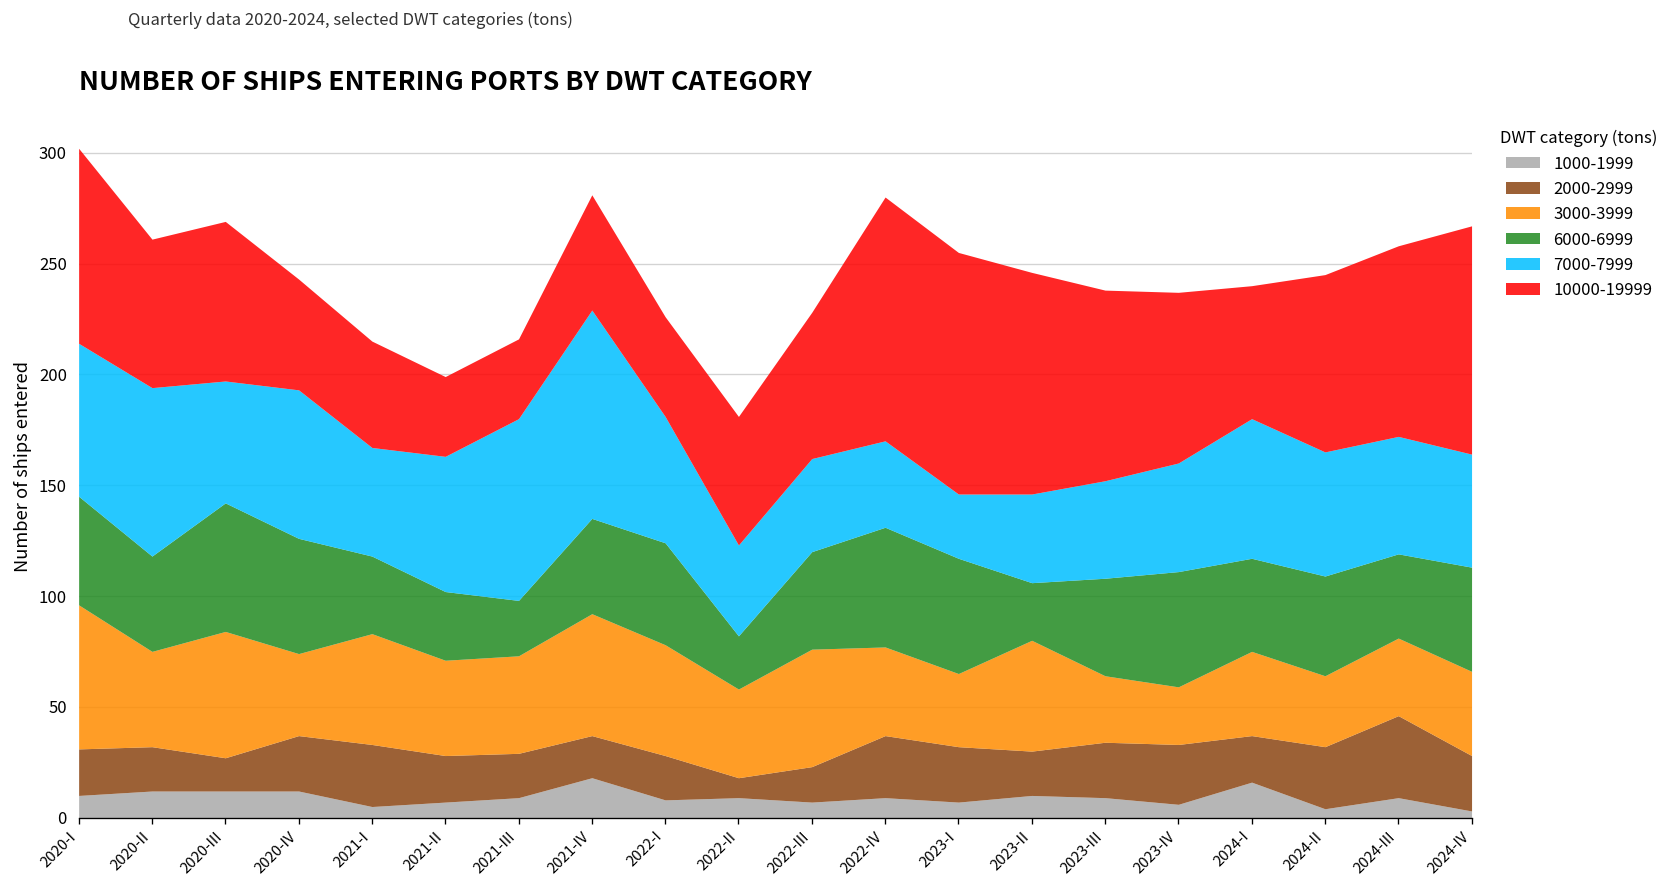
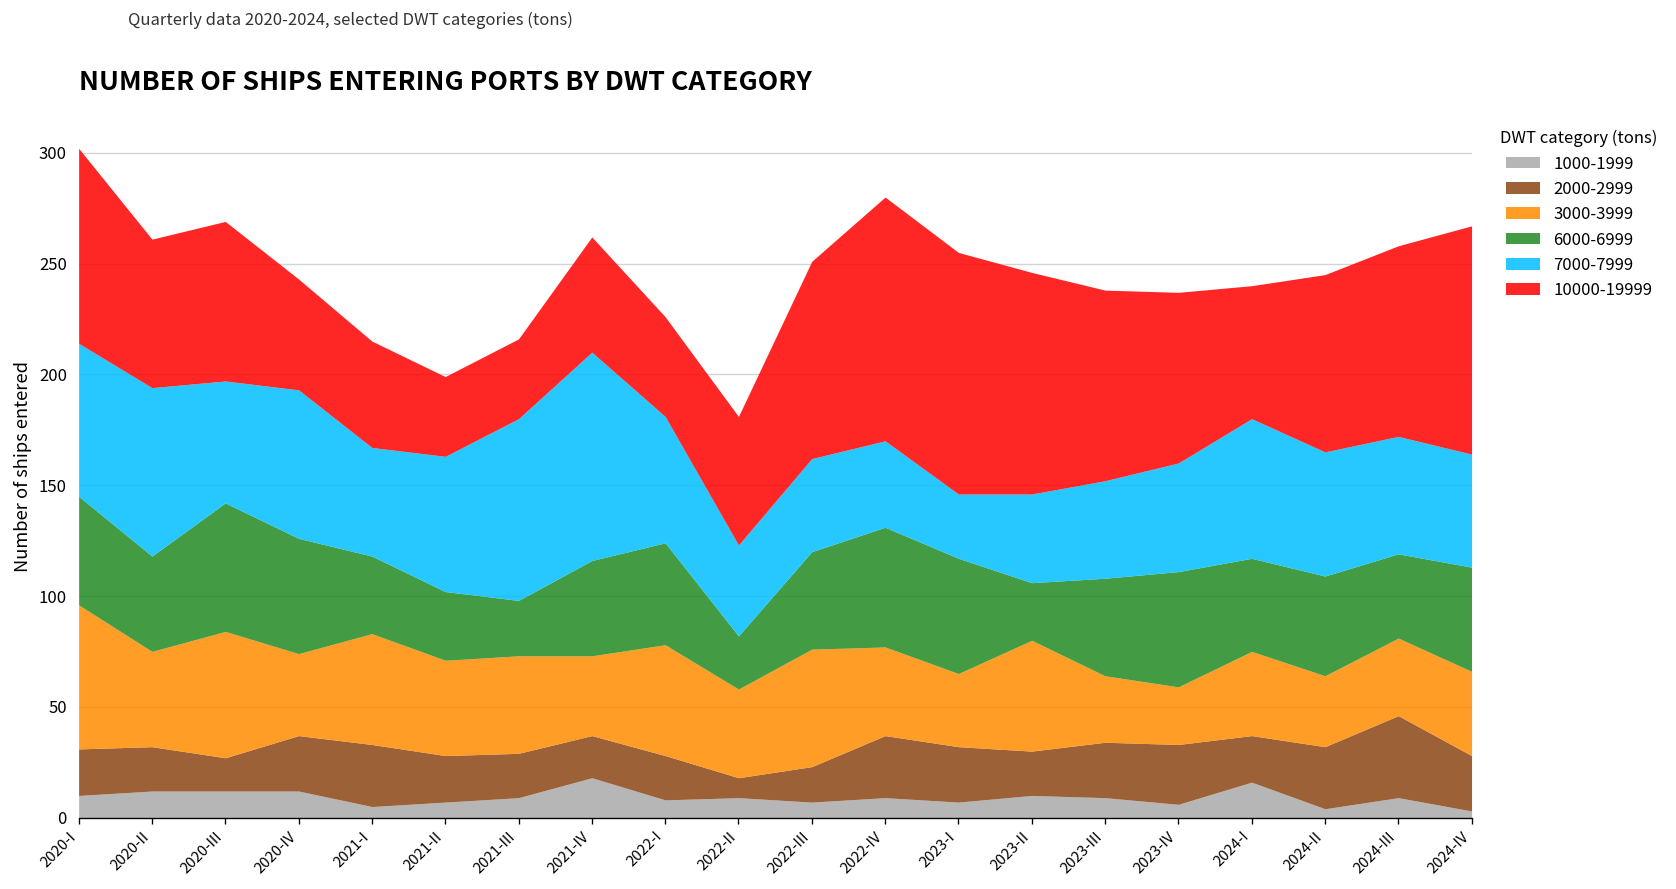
  {
    "1000-1999": {
      "2020-I": 10,
      "2020-II": 12,
      "2020-III": 12,
      "2020-IV": 12,
      "2021-I": 5,
      "2021-II": 7,
      "2021-III": 9,
      "2021-IV": 18,
      "2022-I": 8,
      "2022-II": 9,
      "2022-III": 7,
      "2022-IV": 9,
      "2023-I": 7,
      "2023-II": 10,
      "2023-III": 9,
      "2023-IV": 6,
      "2024-I": 16,
      "2024-II": 4,
      "2024-III": 9,
      "2024-IV": 3
    },
    "2000-2999": {
      "2020-I": 21,
      "2020-II": 20,
      "2020-III": 15,
      "2020-IV": 25,
      "2021-I": 28,
      "2021-II": 21,
      "2021-III": 20,
      "2021-IV": 19,
      "2022-I": 20,
      "2022-II": 9,
      "2022-III": 16,
      "2022-IV": 28,
      "2023-I": 25,
      "2023-II": 20,
      "2023-III": 25,
      "2023-IV": 27,
      "2024-I": 21,
      "2024-II": 28,
      "2024-III": 37,
      "2024-IV": 25
    },
    "3000-3999": {
      "2020-I": 65,
      "2020-II": 43,
      "2020-III": 57,
      "2020-IV": 37,
      "2021-I": 50,
      "2021-II": 43,
      "2021-III": 44,
-     "2021-IV": 55,
+     "2021-IV": 36,
      "2022-I": 50,
      "2022-II": 40,
      "2022-III": 53,
      "2022-IV": 40,
      "2023-I": 33,
      "2023-II": 50,
      "2023-III": 30,
      "2023-IV": 26,
      "2024-I": 38,
      "2024-II": 32,
      "2024-III": 35,
      "2024-IV": 38
    },
    "6000-6999": {
      "2020-I": 49,
      "2020-II": 43,
      "2020-III": 58,
      "2020-IV": 52,
      "2021-I": 35,
      "2021-II": 31,
      "2021-III": 25,
      "2021-IV": 43,
      "2022-I": 46,
      "2022-II": 24,
      "2022-III": 44,
      "2022-IV": 54,
      "2023-I": 52,
      "2023-II": 26,
      "2023-III": 44,
      "2023-IV": 52,
      "2024-I": 42,
      "2024-II": 45,
      "2024-III": 38,
      "2024-IV": 47
    },
    "7000-7999": {
      "2020-I": 69,
      "2020-II": 76,
      "2020-III": 55,
      "2020-IV": 67,
      "2021-I": 49,
      "2021-II": 61,
      "2021-III": 82,
      "2021-IV": 94,
      "2022-I": 57,
      "2022-II": 41,
      "2022-III": 42,
      "2022-IV": 39,
      "2023-I": 29,
      "2023-II": 40,
      "2023-III": 44,
      "2023-IV": 49,
      "2024-I": 63,
      "2024-II": 56,
      "2024-III": 53,
      "2024-IV": 51
    },
    "10000-19999": {
      "2020-I": 88,
      "2020-II": 67,
      "2020-III": 72,
      "2020-IV": 50,
      "2021-I": 48,
      "2021-II": 36,
      "2021-III": 36,
      "2021-IV": 52,
      "2022-I": 45,
      "2022-II": 58,
-     "2022-III": 66,
+     "2022-III": 89,
      "2022-IV": 110,
      "2023-I": 109,
      "2023-II": 100,
      "2023-III": 86,
      "2023-IV": 77,
      "2024-I": 60,
      "2024-II": 80,
      "2024-III": 86,
      "2024-IV": 103
    }
  }
